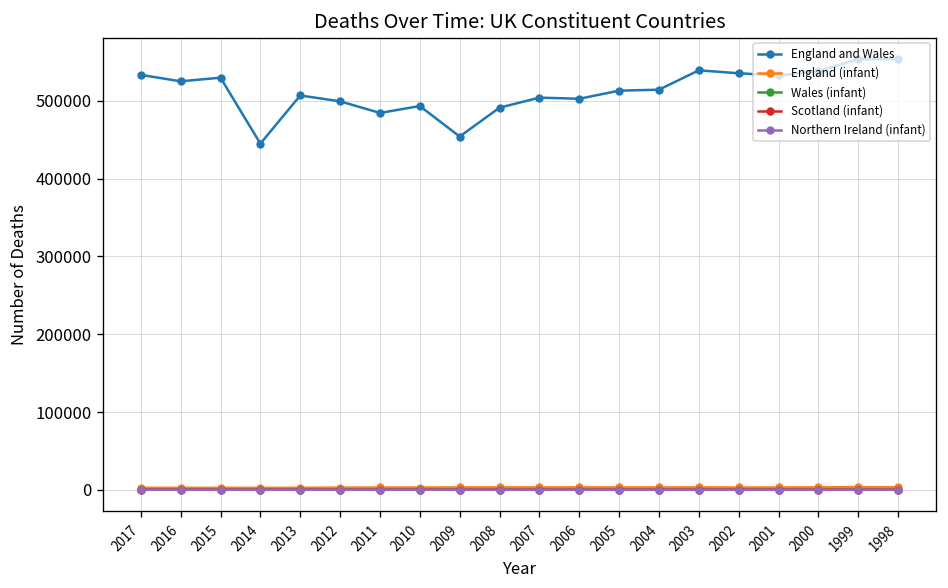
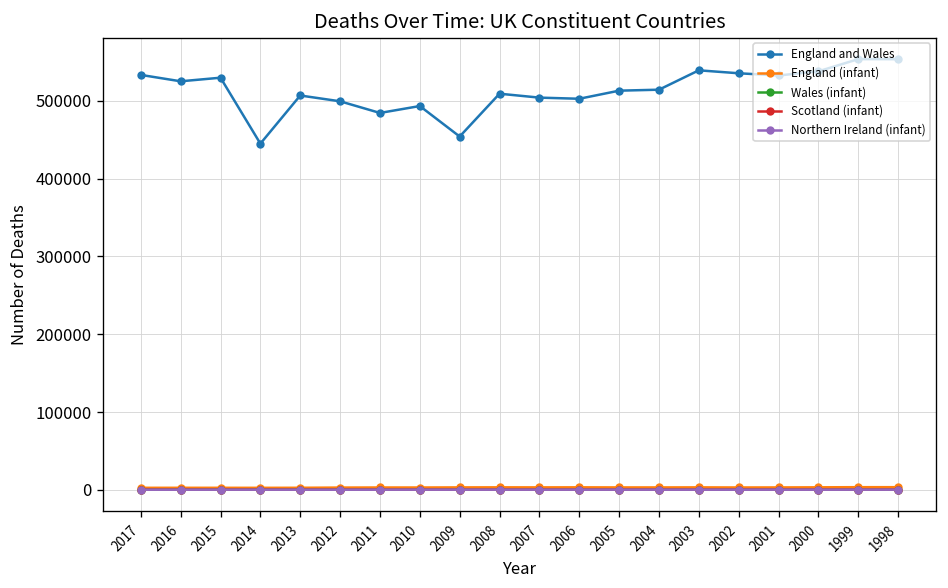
  {
    "England and Wales": {
      "2017": 530000,
      "2016": 530000,
      "2015": 530000,
      "2014": 440000,
      "2013": 510000,
      "2012": 500000,
      "2011": 480000,
      "2010": 490000,
      "2009": 450000,
-     "2008": 490000,
+     "2008": 510000,
      "2007": 500000,
      "2006": 500000,
      "2005": 510000,
      "2004": 510000,
      "2003": 540000,
      "2002": 540000
    }
  }
